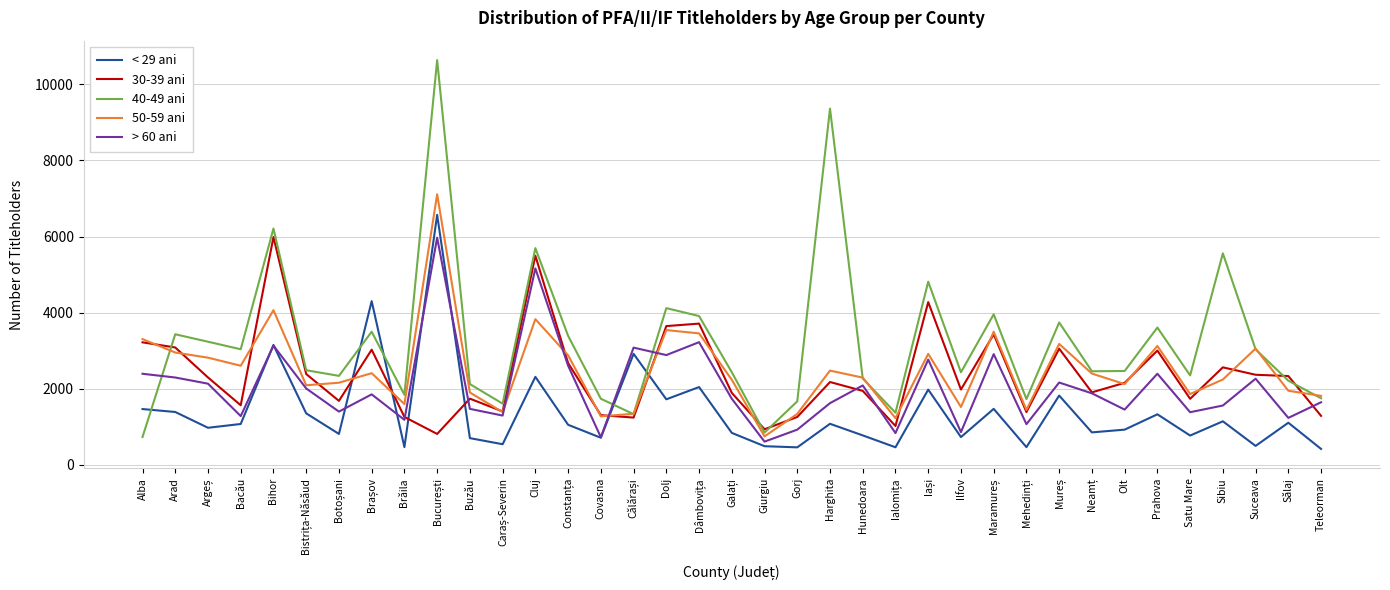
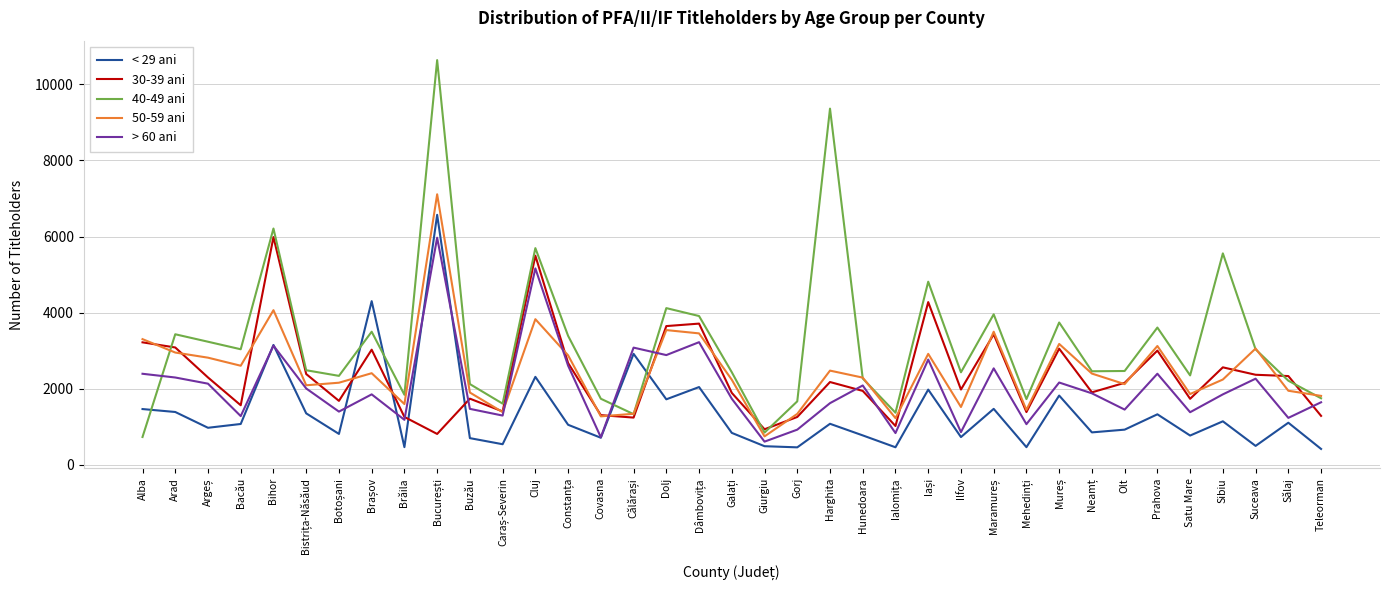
  {
    "< 29 ani": {
      "Alba": 1500,
      "Arad": 1400,
      "Argeș": 1000,
      "Bacău": 1100,
      "Bistrița-Năsăud": 1400,
      "Botoșani": 800,
      "Brașov": 4300,
      "Brăila": 500,
      "București": 6600,
      "Buzău": 700,
      "Caraș-Severin": 500,
      "Cluj": 2300,
      "Constanța": 1100,
      "Călărași": 2900,
      "Dolj": 1700,
      "Dâmbovița": 2000,
      "Galați": 800,
      "Giurgiu": 500,
      "Gorj": 500,
      "Harghita": 1100,
      "Hunedoara": 800,
      "Ialomița": 500,
      "Iași": 2000,
      "Ilfov": 700,
      "Maramureș": 1500,
      "Mehedinți": 500,
      "Mureș": 1800,
      "Neamț": 900,
      "Olt": 900,
      "Prahova": 1300,
      "Satu Mare": 800,
      "Sibiu": 1100,
      "Suceava": 500,
      "Sălaj": 1100,
      "Teleorman": 400
    },
    "30-39 ani": {
      "Alba": 3200,
      "Arad": 3100,
      "Argeș": 2300,
      "Bacău": 1600,
      "Bihor": 6000,
      "Bistrița-Năsăud": 2400,
      "Botoșani": 1700,
      "Brașov": 3000,
      "Brăila": 1300,
      "București": 800,
      "Buzău": 1700,
      "Cluj": 5500,
      "Constanța": 2700,
      "Călărași": 1200,
      "Dolj": 3600,
      "Dâmbovița": 3700,
      "Galați": 1900,
      "Giurgiu": 900,
      "Gorj": 1300,
      "Harghita": 2200,
      "Hunedoara": 1900,
      "Ialomița": 1000,
      "Iași": 4300,
      "Ilfov": 2000,
      "Maramureș": 3400,
      "Mureș": 3100,
      "Prahova": 3000,
      "Satu Mare": 1700,
      "Sibiu": 2600,
      "Suceava": 2400,
      "Sălaj": 2300,
      "Teleorman": 1300
    },
    "40-49 ani": {
      "Alba": 700,
      "Arad": 3400,
      "Argeș": 3200,
      "Bacău": 3000,
      "Bihor": 6200,
      "Bistrița-Năsăud": 2500,
      "Botoșani": 2300,
      "Brașov": 3500,
      "Brăila": 1800,
      "București": 10600,
      "Buzău": 2100,
      "Caraș-Severin": 1600,
      "Cluj": 5700,
      "Constanța": 3400,
      "Covasna": 1700,
      "Dolj": 4100,
      "Dâmbovița": 3900,
      "Galați": 2400,
      "Giurgiu": 900,
      "Gorj": 1700,
      "Harghita": 9400,
      "Ialomița": 1400,
      "Iași": 4800,
      "Ilfov": 2400,
      "Maramureș": 4000,
      "Mehedinți": 1700,
      "Mureș": 3700,
      "Olt": 2500,
      "Prahova": 3600,
      "Satu Mare": 2400,
      "Sibiu": 5600,
      "Sălaj": 2200
    },
    "50-59 ani": {
      "Alba": 3300,
      "Arad": 3000,
      "Argeș": 2800,
      "Bacău": 2600,
      "Bihor": 4100,
      "Bistrița-Năsăud": 2100,
      "Botoșani": 2200,
      "Brașov": 2400,
      "Brăila": 1600,
      "București": 7100,
      "Buzău": 1900,
      "Cluj": 3800,
      "Constanța": 2900,
      "Dolj": 3500,
      "Dâmbovița": 3500,
      "Galați": 2200,
      "Giurgiu": 800,
      "Gorj": 1300,
      "Harghita": 2500,
      "Ialomița": 1200,
      "Iași": 2900,
      "Ilfov": 1500,
      "Maramureș": 3500,
      "Mureș": 3200,
      "Prahova": 3100,
      "Satu Mare": 1900,
      "Sibiu": 2200,
      "Sălaj": 2000
    },
    "> 60 ani": {
      "Alba": 2400,
      "Arad": 2300,
      "Argeș": 2100,
      "Bacău": 1300,
      "Bistrița-Năsăud": 2000,
      "Botoșani": 1400,
      "Brașov": 1900,
      "Brăila": 1200,
      "București": 6000,
      "Buzău": 1500,
      "Caraș-Severin": 1300,
      "Cluj": 5200,
      "Constanța": 2600,
      "Călărași": 3100,
      "Dolj": 2900,
      "Dâmbovița": 3200,
      "Galați": 1700,
      "Giurgiu": 600,
      "Gorj": 900,
      "Harghita": 1600,
      "Hunedoara": 2100,
      "Ialomița": 800,
      "Iași": 2800,
      "Ilfov": 900,
-     "Maramureș": 2900,
+     "Maramureș": 2500,
      "Mehedinți": 1100,
      "Mureș": 2200,
      "Olt": 1500,
      "Prahova": 2400,
      "Satu Mare": 1400,
-     "Sibiu": 1600,
+     "Sibiu": 1900,
      "Suceava": 2300,
      "Sălaj": 1200,
      "Teleorman": 1600
    }
  }
